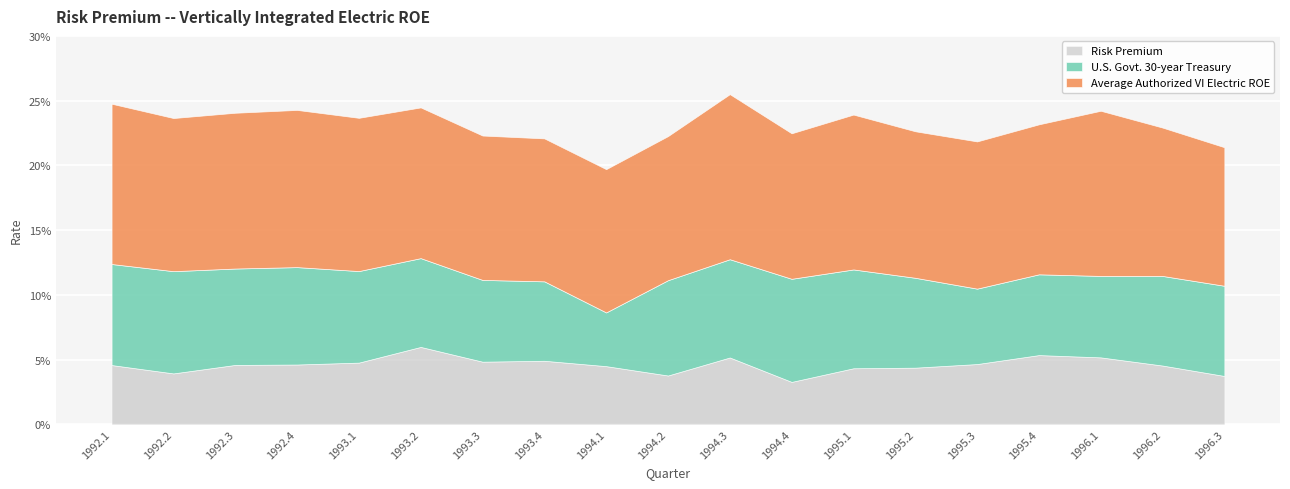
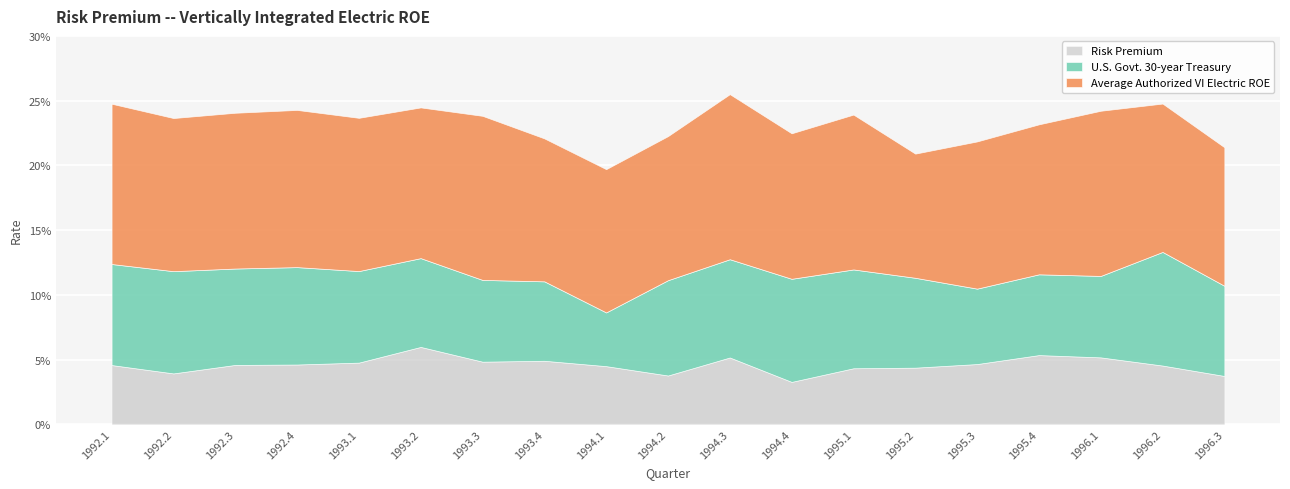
  {
    "Risk Premium": {
      "1992.1": "4.6%",
      "1992.2": "3.9%",
      "1992.3": "4.6%",
      "1992.4": "4.6%",
      "1993.1": "4.8%",
      "1993.2": "6.0%",
      "1993.3": "4.8%",
      "1993.4": "4.9%",
      "1994.1": "4.5%",
      "1994.2": "3.8%",
      "1994.3": "5.2%",
      "1994.4": "3.3%",
      "1995.1": "4.3%",
      "1995.2": "4.4%",
      "1995.3": "4.7%",
      "1995.4": "5.3%",
      "1996.1": "5.2%",
      "1996.2": "4.5%",
      "1996.3": "3.7%"
    },
    "U.S. Govt. 30-year Treasury": {
      "1992.1": "7.8%",
      "1992.2": "7.9%",
      "1992.3": "7.4%",
      "1992.4": "7.5%",
      "1993.1": "7.1%",
      "1993.2": "6.9%",
      "1993.3": "6.3%",
      "1993.4": "6.1%",
      "1994.1": "4.1%",
      "1994.2": "7.4%",
      "1994.3": "7.6%",
      "1994.4": "8.0%",
      "1995.1": "7.6%",
      "1995.2": "6.9%",
      "1995.3": "5.8%",
      "1995.4": "6.2%",
      "1996.1": "6.3%",
-     "1996.2": "6.9%",
+     "1996.2": "8.8%",
      "1996.3": "7.0%"
    },
    "Average Authorized VI Electric ROE": {
      "1992.1": "12.4%",
      "1992.2": "11.8%",
      "1992.3": "12.0%",
      "1992.4": "12.1%",
      "1993.1": "11.8%",
      "1993.2": "11.6%",
-     "1993.3": "11.2%",
+     "1993.3": "12.7%",
      "1993.4": "11.0%",
      "1994.1": "11.1%",
      "1994.2": "11.1%",
      "1994.3": "12.8%",
      "1994.4": "11.2%",
      "1995.1": "12.0%",
-     "1995.2": "11.3%",
+     "1995.2": "9.6%",
      "1995.3": "11.4%",
      "1995.4": "11.6%",
      "1996.1": "12.8%",
      "1996.2": "11.5%",
      "1996.3": "10.7%"
    }
  }
